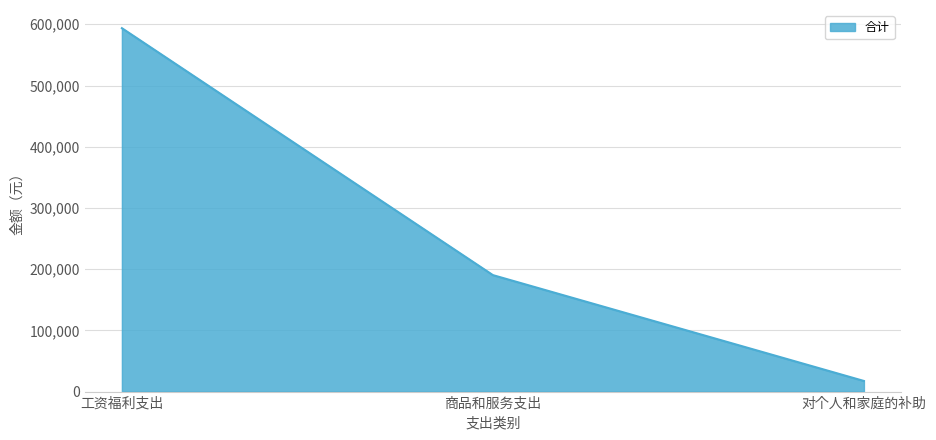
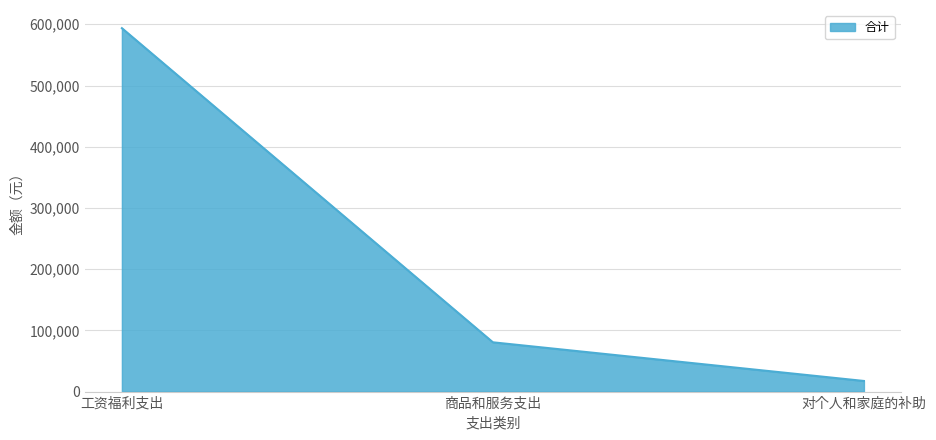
  {
    "工资福利支出": "590,000",
-   "商品和服务支出": "190,000",
+   "商品和服务支出": "80,000",
    "对个人和家庭的补助": "20,000"
  }
